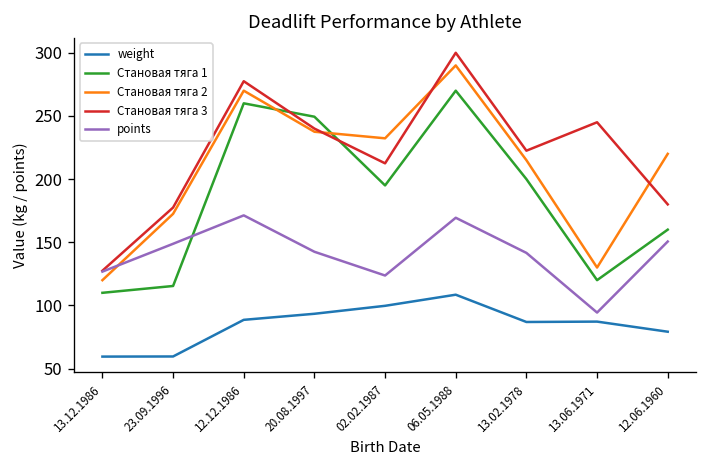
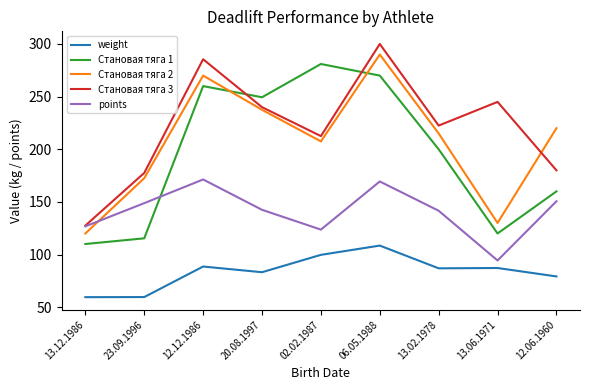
  {
    "weight": {
      "13.12.1986": 60,
      "23.09.1996": 60,
      "12.12.1986": 89,
-     "20.08.1997": 93,
+     "20.08.1997": 83,
      "02.02.1987": 100,
      "06.05.1988": 109,
      "13.02.1978": 87,
      "13.06.1971": 87,
      "12.06.1960": 79
    },
    "Становая тяга 1": {
      "13.12.1986": 110,
      "23.09.1996": 115,
      "12.12.1986": 260,
      "20.08.1997": 249,
-     "02.02.1987": 195,
+     "02.02.1987": 281,
      "06.05.1988": 270,
      "13.02.1978": 200,
      "13.06.1971": 120,
      "12.06.1960": 160
    },
    "Становая тяга 2": {
      "13.12.1986": 120,
      "23.09.1996": 173,
      "12.12.1986": 270,
      "20.08.1997": 238,
-     "02.02.1987": 232,
+     "02.02.1987": 208,
      "06.05.1988": 290,
      "13.02.1978": 215,
      "13.06.1971": 130,
      "12.06.1960": 220
    },
    "Становая тяга 3": {
      "23.09.1996": 178,
-     "12.12.1986": 278,
+     "12.12.1986": 286,
      "20.08.1997": 240,
      "02.02.1987": 213,
      "06.05.1988": 300,
      "13.02.1978": 223,
      "13.06.1971": 245,
      "12.06.1960": 180
    },
    "points": {
      "23.09.1996": 149,
      "12.12.1986": 171,
      "20.08.1997": 142,
      "02.02.1987": 124,
      "06.05.1988": 169,
      "13.02.1978": 142,
      "13.06.1971": 94,
      "12.06.1960": 151
    }
  }
